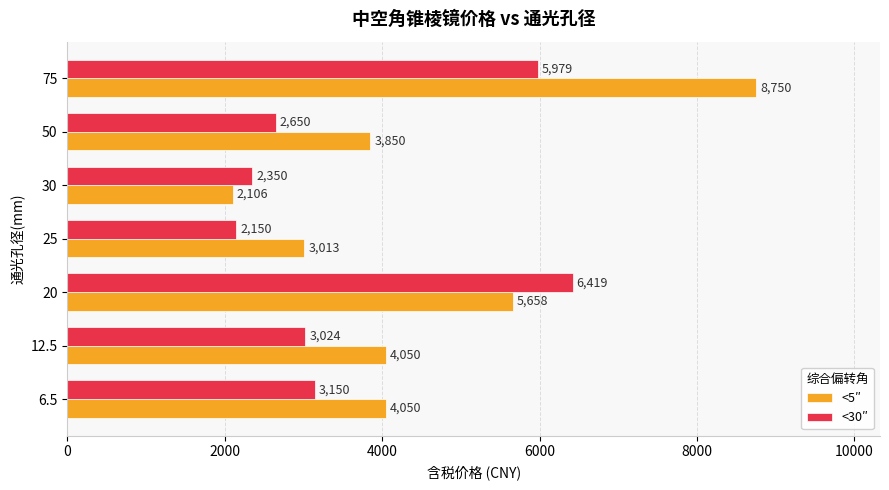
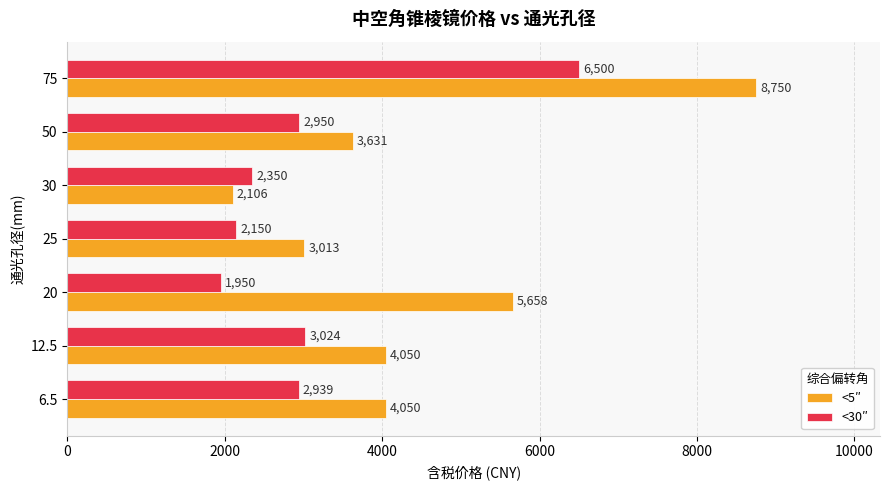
  {
    "<5″": {
      "75": "8,750",
-     "50": "3,850",
+     "50": "3,631",
      "30": "2,106",
      "25": "3,013",
      "20": "5,658",
      "12.5": "4,050",
      "6.5": "4,050"
    },
    "<30″": {
-     "75": "5,979",
-     "50": "2,650",
+     "75": "6,500",
+     "50": "2,950",
      "30": "2,350",
      "25": "2,150",
-     "20": "6,419",
+     "20": "1,950",
      "12.5": "3,024",
-     "6.5": "3,150"
+     "6.5": "2,939"
    }
  }
